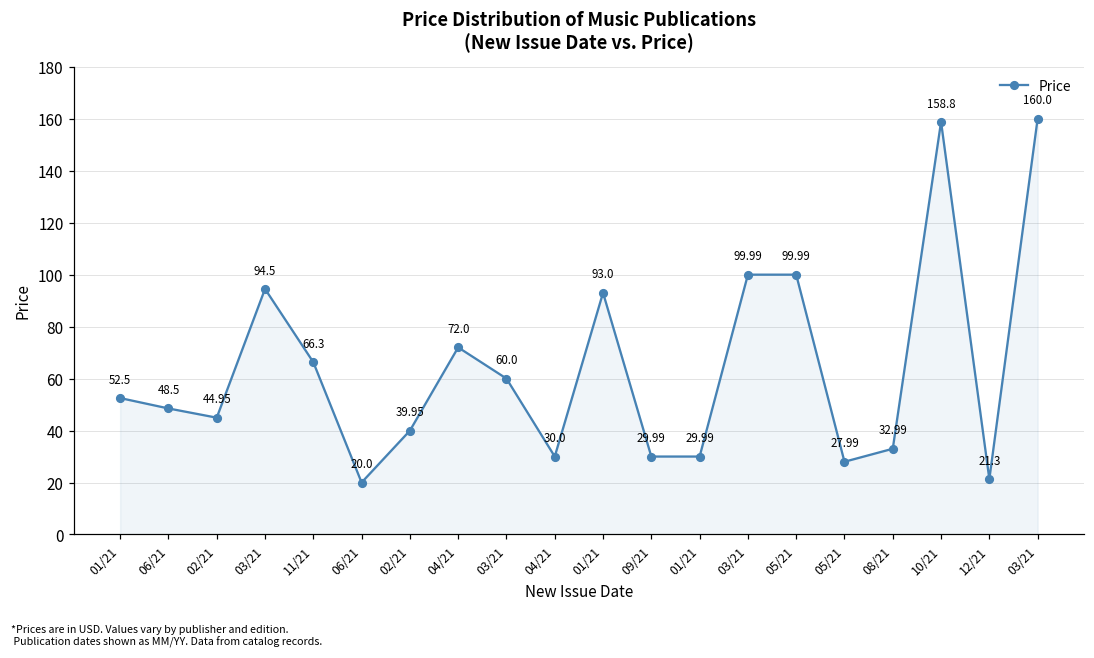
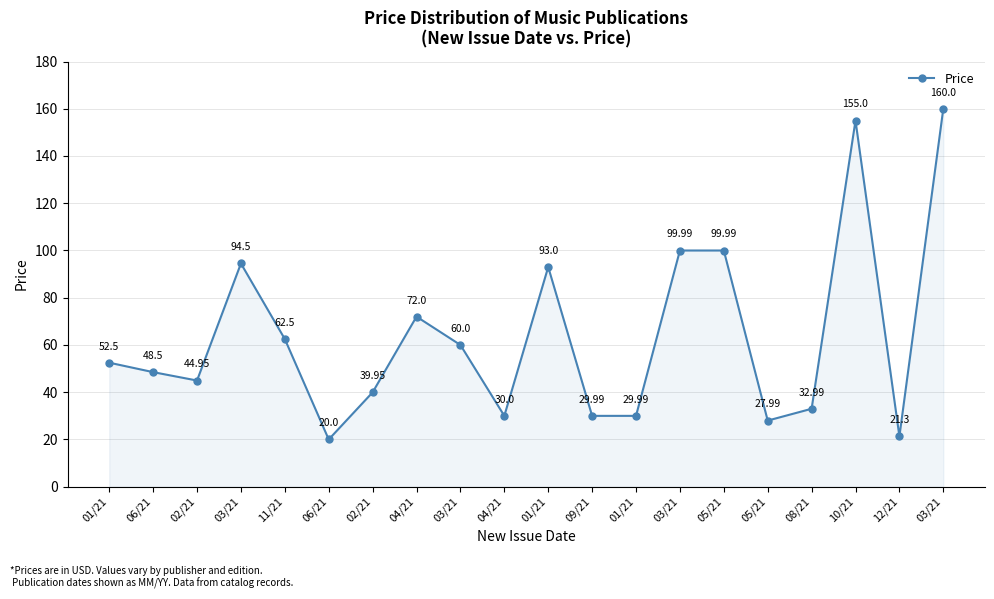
  {
-   "11/21": 66.3,
+   "11/21": 62.5,
    "09/21": 29.99,
    "08/21": 32.99,
-   "10/21": 158.8,
+   "10/21": 155.0,
    "12/21": 21.3
  }
